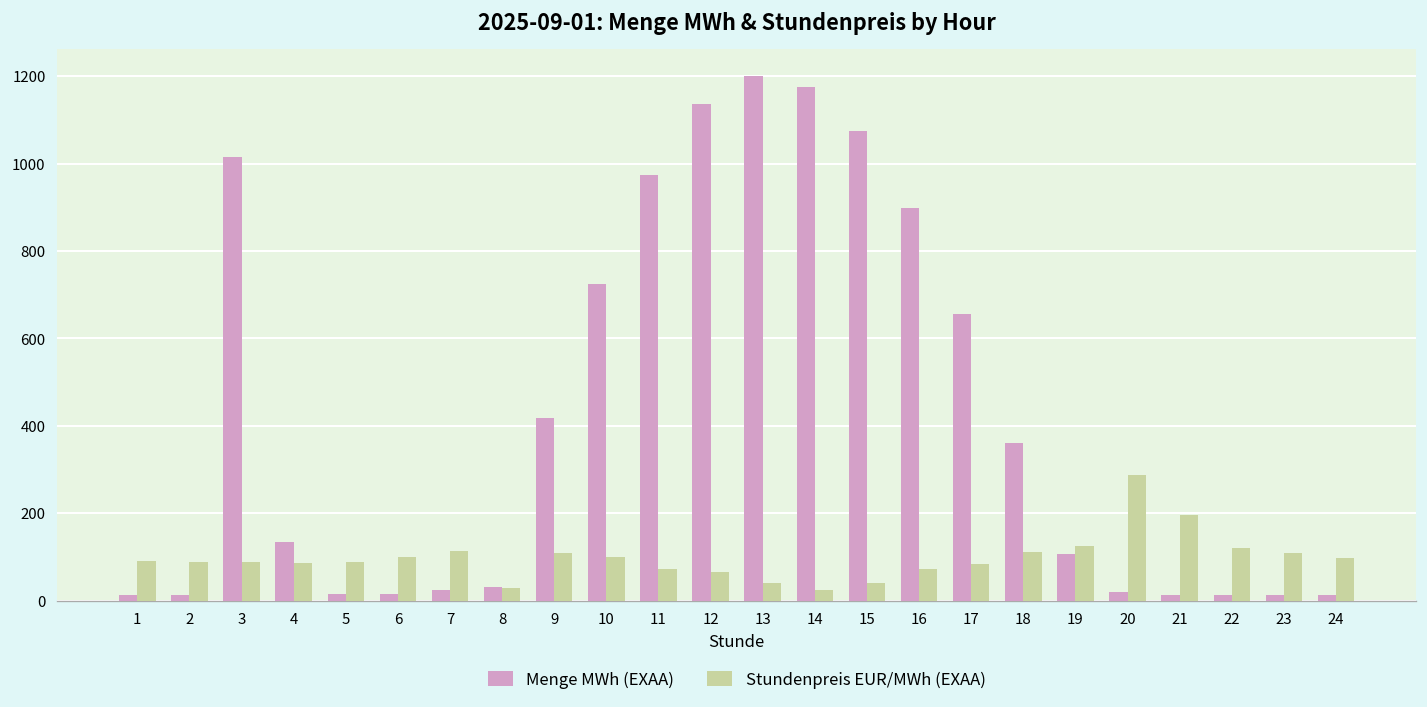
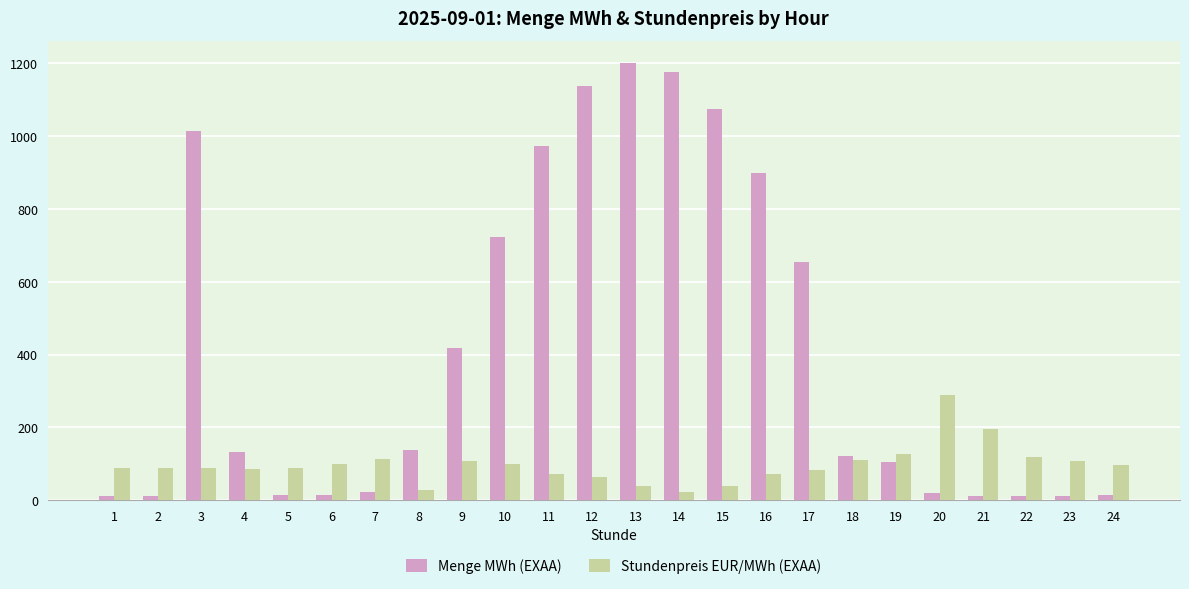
  {
    "Menge MWh (EXAA)": {
      "1": 10,
      "2": 10,
      "3": 1010,
      "4": 130,
      "5": 10,
      "6": 10,
      "7": 20,
-     "8": 30,
+     "8": 140,
      "9": 420,
      "10": 720,
      "11": 970,
      "12": 1140,
      "13": 1200,
      "14": 1180,
      "15": 1070,
      "16": 900,
      "17": 660,
-     "18": 360,
+     "18": 120,
      "19": 110,
      "20": 20,
      "21": 10,
      "22": 10,
      "23": 10,
      "24": 10
    },
    "Stundenpreis EUR/MWh (EXAA)": {
      "1": 90,
      "2": 90,
      "3": 90,
      "4": 90,
      "5": 90,
      "6": 100,
      "7": 110,
      "8": 30,
      "9": 110,
      "10": 100,
      "11": 70,
      "12": 60,
      "13": 40,
      "14": 20,
      "15": 40,
      "16": 70,
      "17": 80,
      "18": 110,
      "19": 130,
      "20": 290,
      "21": 200,
      "22": 120,
      "23": 110,
      "24": 100
    }
  }
